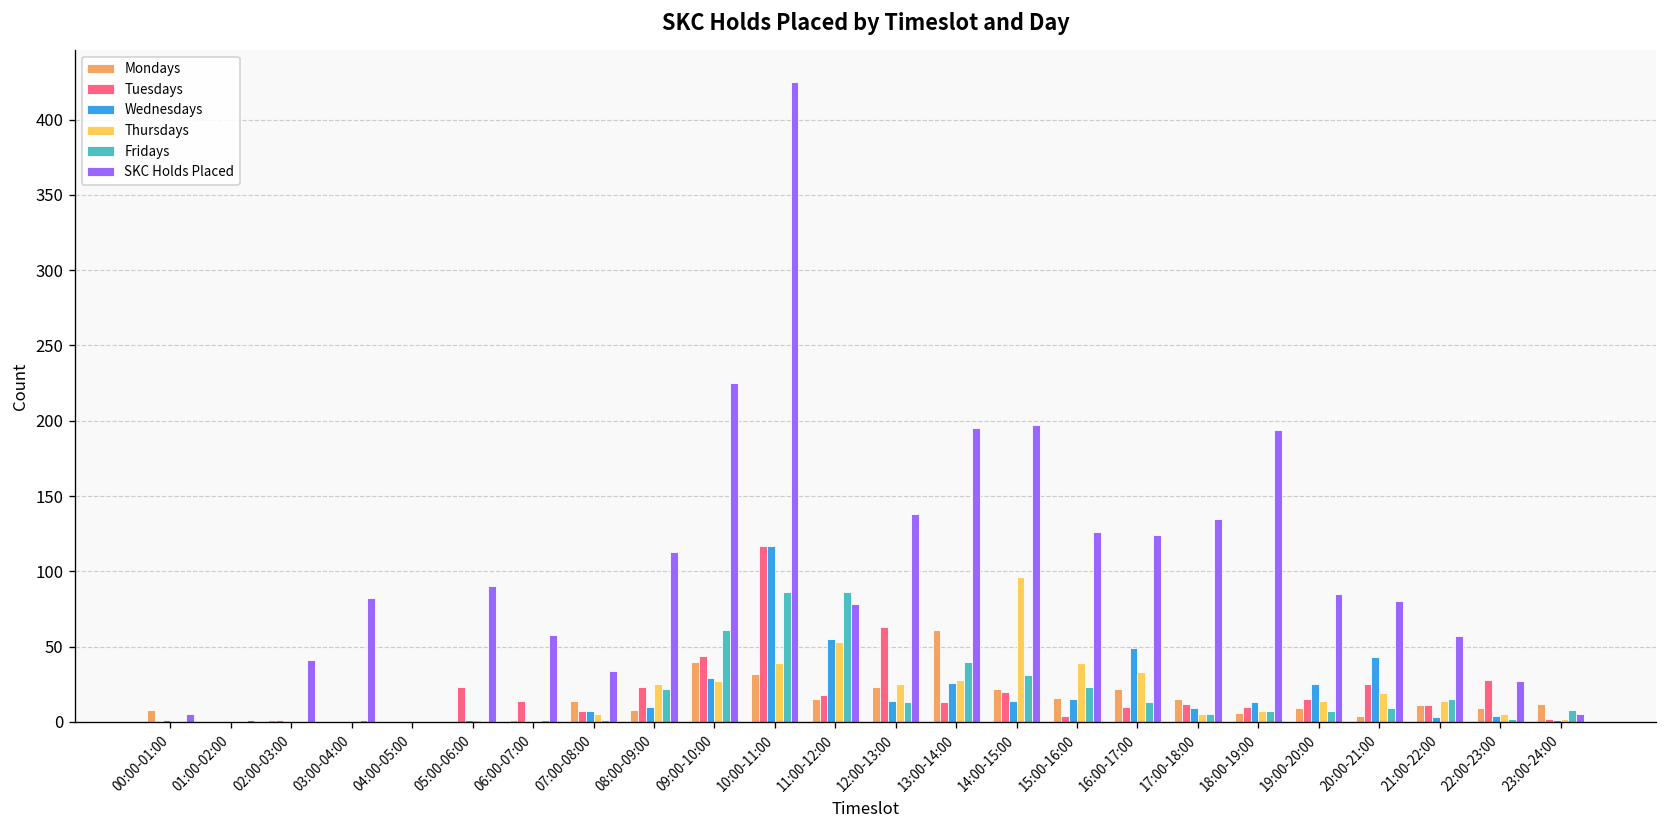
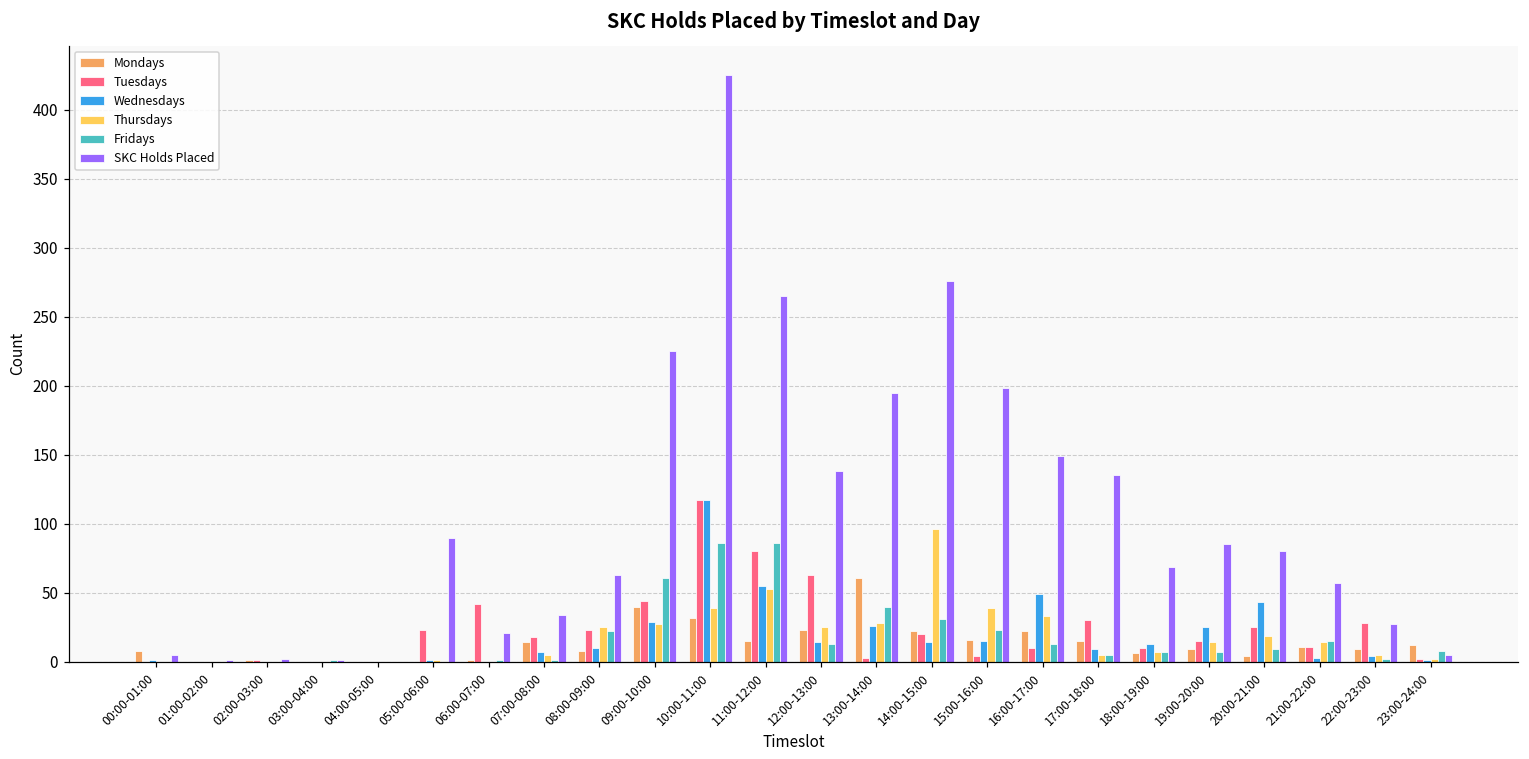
  {
    "Tuesdays": {
      "00:00-01:00": 0,
      "01:00-02:00": 0,
      "03:00-04:00": 0,
      "04:00-05:00": 0,
      "05:00-06:00": 23,
-     "06:00-07:00": 14,
-     "07:00-08:00": 7,
+     "06:00-07:00": 42,
+     "07:00-08:00": 18,
      "08:00-09:00": 23,
      "09:00-10:00": 44,
      "10:00-11:00": 117,
-     "11:00-12:00": 18,
+     "11:00-12:00": 80,
      "12:00-13:00": 63,
-     "13:00-14:00": 13,
+     "13:00-14:00": 3,
      "14:00-15:00": 20,
      "15:00-16:00": 4,
      "16:00-17:00": 10,
-     "17:00-18:00": 12,
+     "17:00-18:00": 30,
      "18:00-19:00": 10,
      "19:00-20:00": 15,
      "20:00-21:00": 25,
      "21:00-22:00": 11,
      "22:00-23:00": 28,
      "23:00-24:00": 2
    },
    "SKC Holds Placed": {
      "00:00-01:00": 5,
-     "02:00-03:00": 41,
-     "03:00-04:00": 82,
+     "02:00-03:00": 2,
+     "03:00-04:00": 1,
      "04:00-05:00": 0,
      "05:00-06:00": 90,
-     "06:00-07:00": 58,
+     "06:00-07:00": 21,
      "07:00-08:00": 34,
-     "08:00-09:00": 113,
+     "08:00-09:00": 63,
      "09:00-10:00": 225,
      "10:00-11:00": 425,
-     "11:00-12:00": 78,
+     "11:00-12:00": 265,
      "12:00-13:00": 138,
      "13:00-14:00": 195,
-     "14:00-15:00": 197,
-     "15:00-16:00": 126,
-     "16:00-17:00": 124,
+     "14:00-15:00": 276,
+     "15:00-16:00": 198,
+     "16:00-17:00": 149,
      "17:00-18:00": 135,
-     "18:00-19:00": 194,
+     "18:00-19:00": 69,
      "19:00-20:00": 85,
      "20:00-21:00": 80,
      "21:00-22:00": 57,
      "22:00-23:00": 27,
      "23:00-24:00": 5
    }
  }
